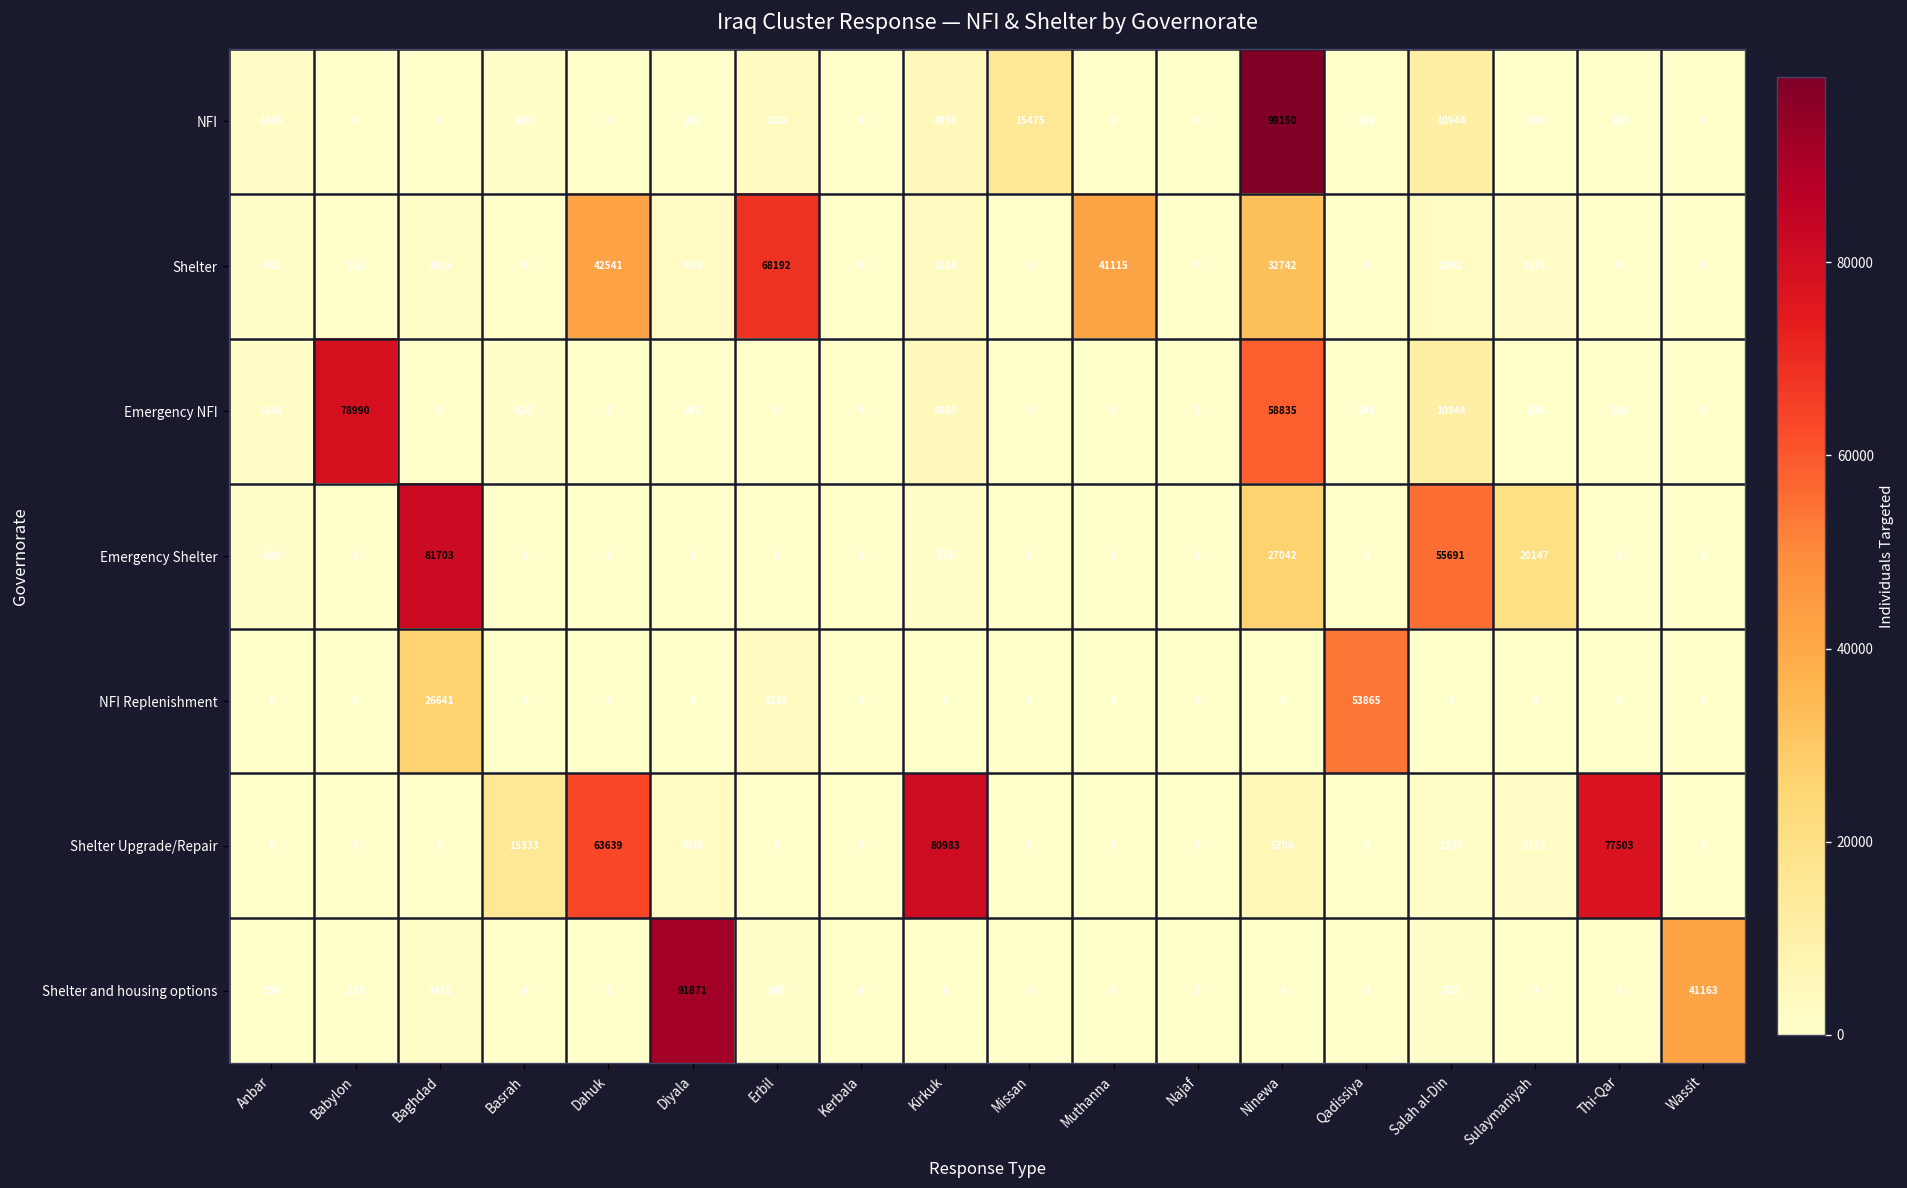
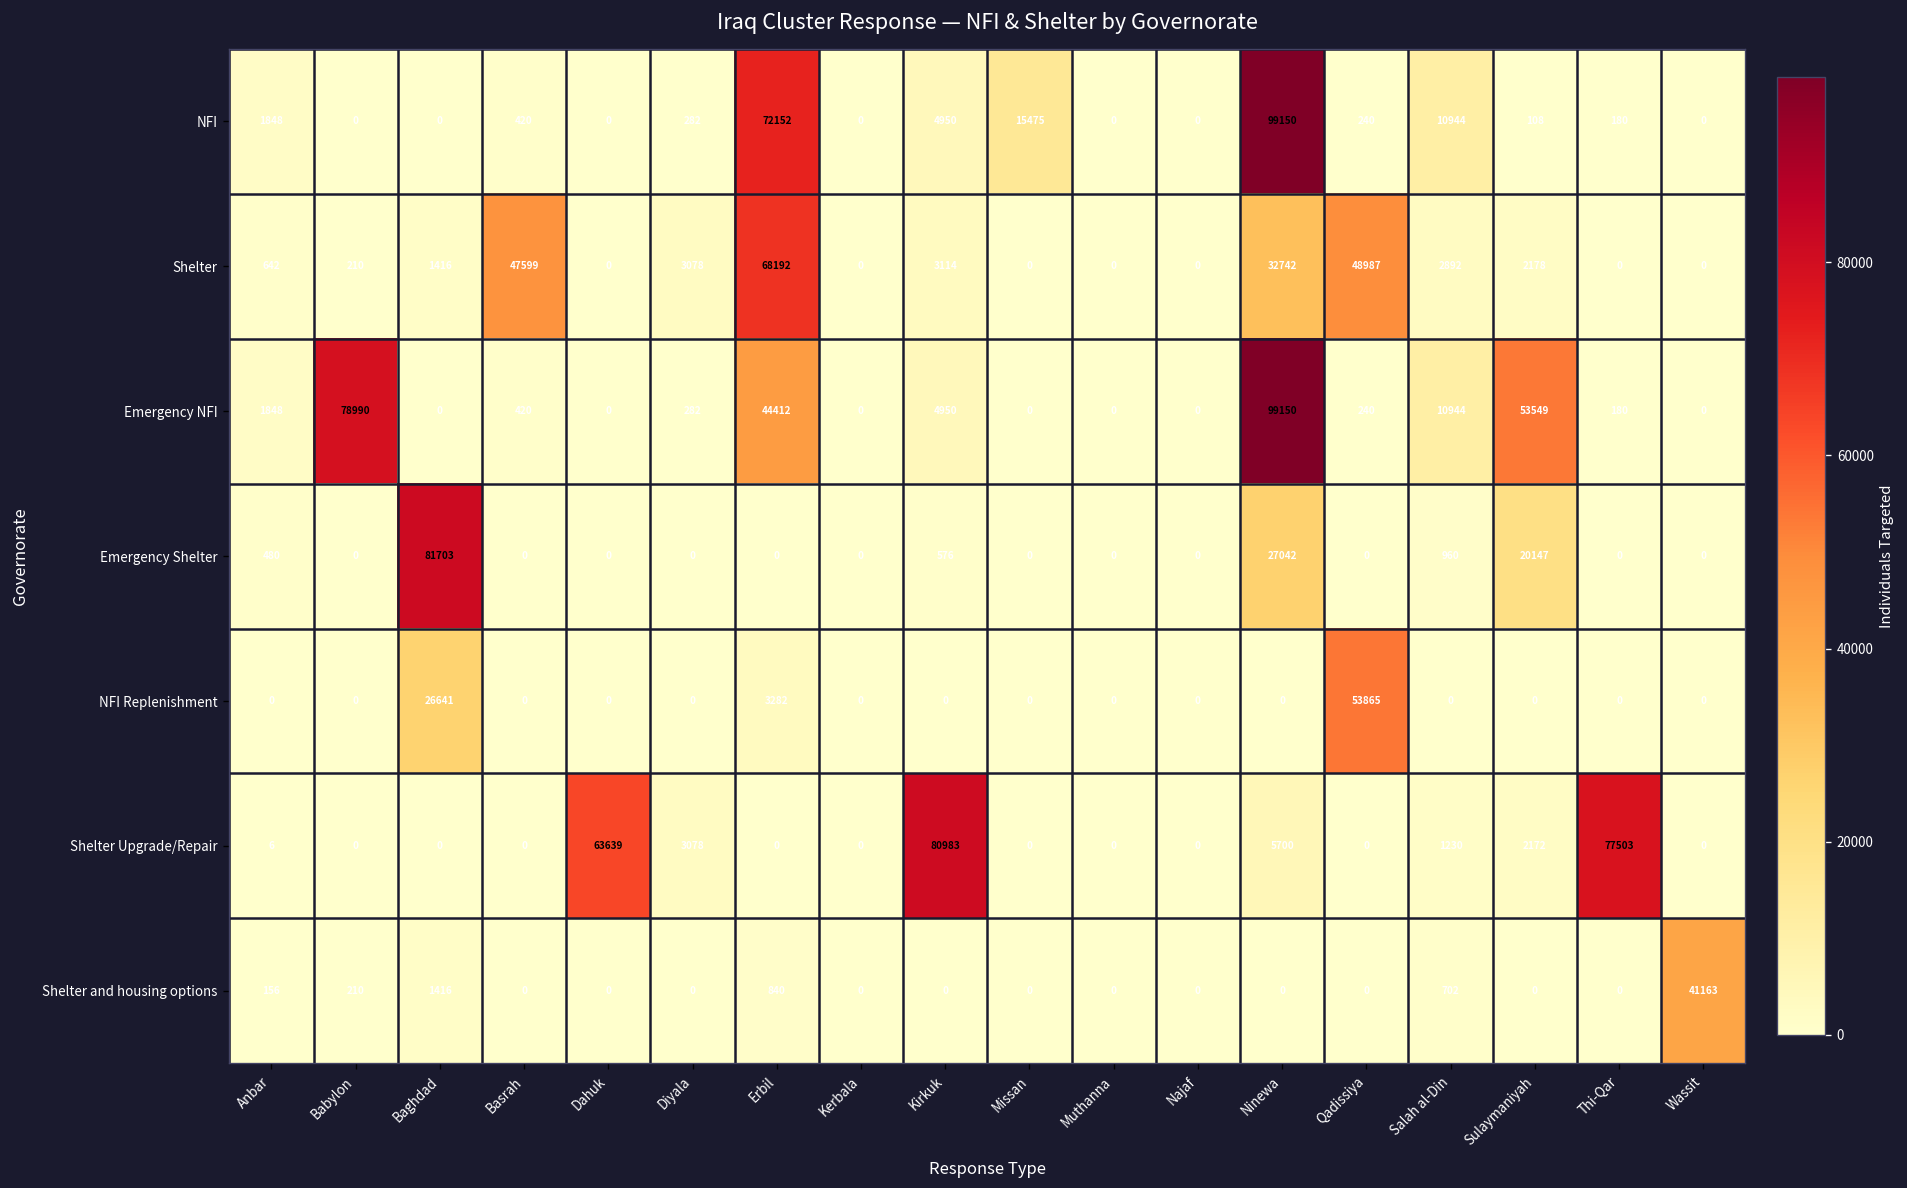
  {
    "NFI": {
      "Anbar": 1848,
      "Babylon": 0,
      "Baghdad": 0,
      "Basrah": 420,
      "Dahuk": 0,
      "Diyala": 282,
-     "Erbil": 3282,
+     "Erbil": 72152,
      "Kerbala": 0,
      "Kirkuk": 4950,
      "Missan": 15475,
      "Muthanna": 0,
      "Najaf": 0,
      "Ninewa": 99150,
      "Qadissiya": 240,
      "Salah al-Din": 10944,
      "Sulaymaniyah": 108,
      "Thi-Qar": 180,
      "Wassit": 0
    },
    "Shelter": {
      "Anbar": 642,
      "Babylon": 210,
      "Baghdad": 1416,
-     "Basrah": 0,
-     "Dahuk": 42541,
+     "Basrah": 47599,
+     "Dahuk": 0,
      "Diyala": 3078,
      "Erbil": 68192,
      "Kerbala": 0,
      "Kirkuk": 3114,
      "Missan": 0,
-     "Muthanna": 41115,
+     "Muthanna": 0,
      "Najaf": 0,
      "Ninewa": 32742,
-     "Qadissiya": 0,
+     "Qadissiya": 48987,
      "Salah al-Din": 2892,
      "Sulaymaniyah": 2178,
      "Thi-Qar": 0,
      "Wassit": 0
    },
    "Emergency NFI": {
      "Anbar": 1848,
      "Babylon": 78990,
      "Baghdad": 0,
      "Basrah": 420,
      "Dahuk": 0,
      "Diyala": 282,
-     "Erbil": 0,
+     "Erbil": 44412,
      "Kerbala": 0,
      "Kirkuk": 4950,
      "Missan": 0,
      "Muthanna": 0,
      "Najaf": 0,
-     "Ninewa": 58835,
+     "Ninewa": 99150,
      "Qadissiya": 240,
      "Salah al-Din": 10944,
-     "Sulaymaniyah": 108,
+     "Sulaymaniyah": 53549,
      "Thi-Qar": 180,
      "Wassit": 0
    },
    "Emergency Shelter": {
      "Anbar": 480,
      "Babylon": 0,
      "Baghdad": 81703,
      "Basrah": 0,
      "Dahuk": 0,
      "Diyala": 0,
      "Erbil": 0,
      "Kerbala": 0,
      "Kirkuk": 576,
      "Missan": 0,
      "Muthanna": 0,
      "Najaf": 0,
      "Ninewa": 27042,
      "Qadissiya": 0,
-     "Salah al-Din": 55691,
+     "Salah al-Din": 960,
      "Sulaymaniyah": 20147,
      "Thi-Qar": 0,
      "Wassit": 0
    },
    "NFI Replenishment": {
      "Anbar": 0,
      "Babylon": 0,
      "Baghdad": 26641,
      "Basrah": 0,
      "Dahuk": 0,
      "Diyala": 0,
      "Erbil": 3282,
      "Kerbala": 0,
      "Kirkuk": 0,
      "Missan": 0,
      "Muthanna": 0,
      "Najaf": 0,
      "Ninewa": 0,
      "Qadissiya": 53865,
      "Salah al-Din": 0,
      "Sulaymaniyah": 0,
      "Thi-Qar": 0,
      "Wassit": 0
    },
    "Shelter Upgrade/Repair": {
      "Anbar": 6,
      "Babylon": 0,
      "Baghdad": 0,
-     "Basrah": 15333,
+     "Basrah": 0,
      "Dahuk": 63639,
      "Diyala": 3078,
      "Erbil": 0,
      "Kerbala": 0,
      "Kirkuk": 80983,
      "Missan": 0,
      "Muthanna": 0,
      "Najaf": 0,
      "Ninewa": 5700,
      "Qadissiya": 0,
      "Salah al-Din": 1230,
      "Sulaymaniyah": 2172,
      "Thi-Qar": 77503,
      "Wassit": 0
    },
    "Shelter and housing options": {
      "Anbar": 156,
      "Babylon": 210,
      "Baghdad": 1416,
      "Basrah": 0,
      "Dahuk": 0,
-     "Diyala": 91871,
+     "Diyala": 0,
      "Erbil": 840,
      "Kerbala": 0,
      "Kirkuk": 0,
      "Missan": 0,
      "Muthanna": 0,
      "Najaf": 0,
      "Ninewa": 0,
      "Qadissiya": 0,
      "Salah al-Din": 702,
      "Sulaymaniyah": 0,
      "Thi-Qar": 0,
      "Wassit": 41163
    }
  }
